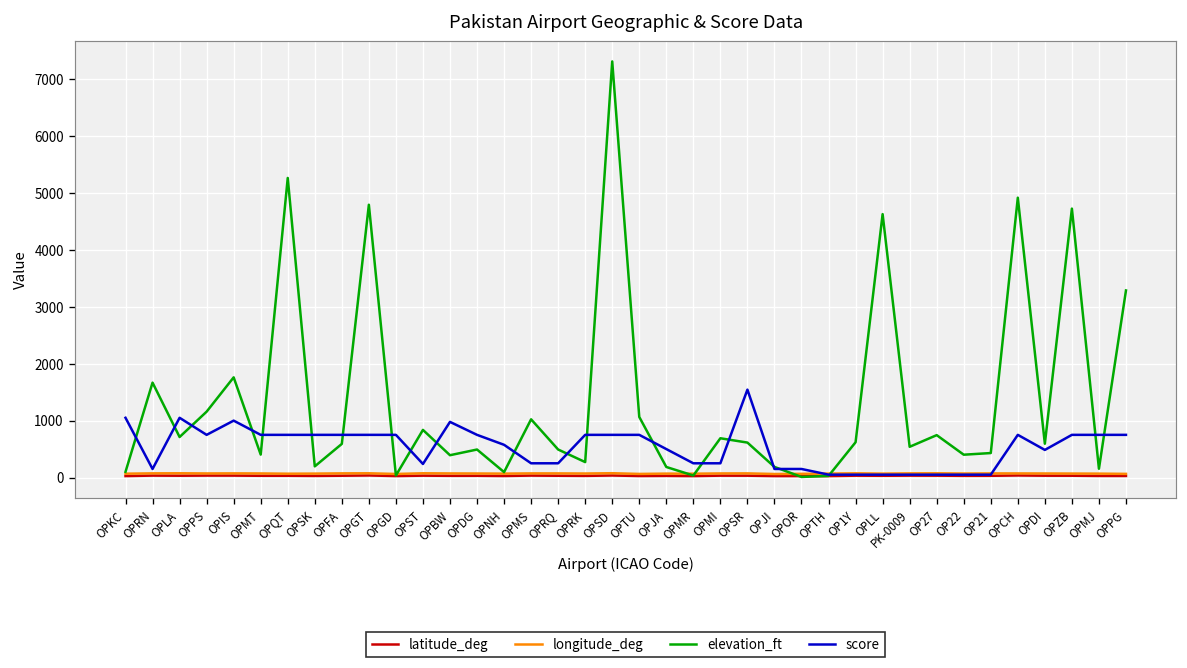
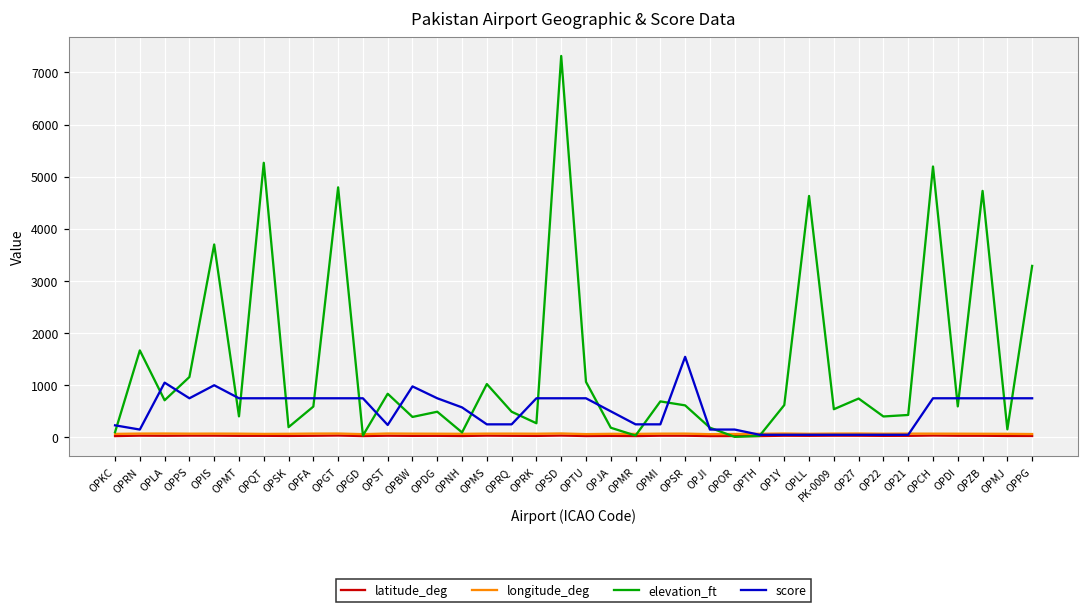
  {
    "elevation_ft": {
      "OPRN": 1700,
      "OPLA": 700,
      "OPPS": 1200,
-     "OPIS": 1800,
+     "OPIS": 3700,
      "OPMT": 400,
      "OPQT": 5300,
      "OPSK": 200,
      "OPFA": 600,
      "OPGT": 4800,
      "OPST": 800,
      "OPBW": 400,
      "OPDG": 500,
      "OPMS": 1000,
      "OPRQ": 500,
      "OPRK": 300,
      "OPSD": 7300,
      "OPTU": 1100,
      "OPJA": 200,
      "OPMI": 700,
      "OPSR": 600,
      "OP1Y": 600,
      "OPLL": 4600,
      "PK-0009": 500,
      "OP27": 700,
      "OP22": 400,
      "OP21": 400,
-     "OPCH": 4900,
+     "OPCH": 5200,
      "OPDI": 600,
      "OPZB": 4700,
      "OPMJ": 200,
      "OPPG": 3300
    },
    "score": {
-     "OPKC": 1100,
+     "OPKC": 200,
      "OPRN": 200,
      "OPLA": 1100,
      "OPPS": 800,
      "OPIS": 1000,
      "OPMT": 800,
      "OPQT": 800,
      "OPSK": 800,
      "OPFA": 800,
      "OPGT": 800,
      "OPGD": 800,
      "OPST": 200,
      "OPBW": 1000,
      "OPDG": 800,
      "OPNH": 600,
      "OPMS": 300,
      "OPRQ": 300,
      "OPRK": 800,
      "OPSD": 800,
      "OPTU": 800,
      "OPJA": 500,
      "OPMR": 300,
      "OPMI": 300,
      "OPSR": 1500,
      "OPOR": 200,
      "OPCH": 800,
-     "OPDI": 500,
+     "OPDI": 800,
      "OPZB": 800,
      "OPMJ": 800,
      "OPPG": 800
    }
  }
